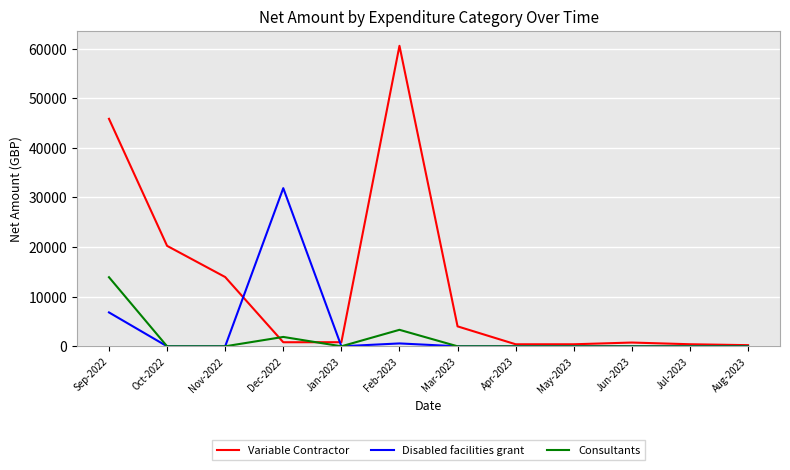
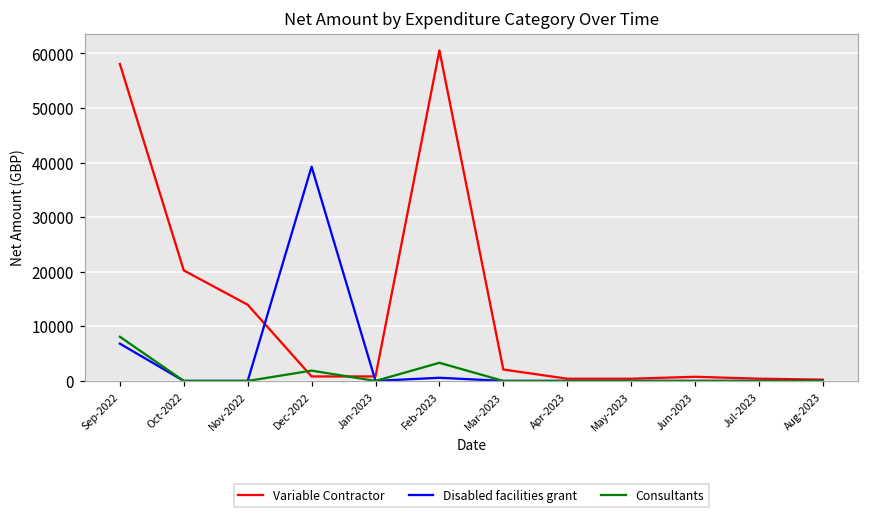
  {
    "Variable Contractor": {
-     "Sep-2022": 46000,
+     "Sep-2022": 58000,
      "Oct-2022": 20000,
      "Nov-2022": 14000,
      "Dec-2022": 1000,
      "Jan-2023": 1000,
      "Feb-2023": 61000,
-     "Mar-2023": 4000,
+     "Mar-2023": 2000,
      "Jun-2023": 1000
    },
    "Disabled facilities grant": {
      "Sep-2022": 7000,
-     "Dec-2022": 32000,
+     "Dec-2022": 39000,
      "Feb-2023": 1000
    },
    "Consultants": {
-     "Sep-2022": 14000,
+     "Sep-2022": 8000,
      "Dec-2022": 2000,
      "Feb-2023": 3000
    }
  }
